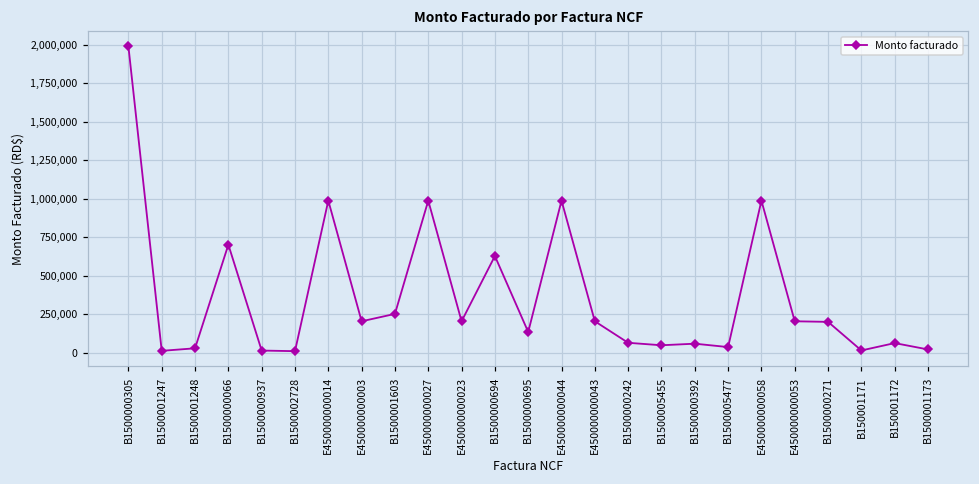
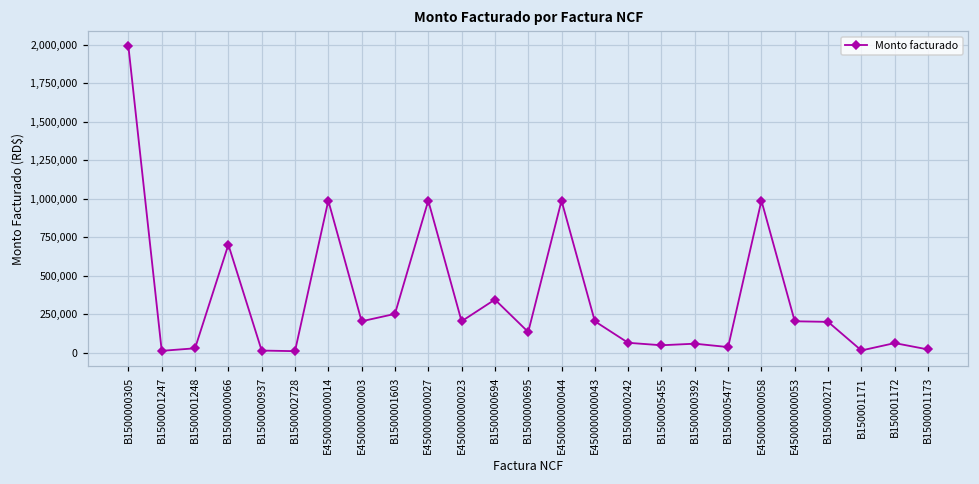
  {
    "B1500000305": "1,990,000",
    "B1500001247": "10,000",
    "B1500001248": "30,000",
    "B1500000066": "700,000",
    "B1500000937": "10,000",
    "B1500002728": "10,000",
    "E450000000014": "990,000",
    "E450000000003": "200,000",
    "B1500001603": "250,000",
    "E450000000027": "990,000",
    "E450000000023": "200,000",
-   "B1500000694": "630,000",
+   "B1500000694": "340,000",
    "B1500000695": "130,000",
    "E450000000044": "990,000",
    "E450000000043": "200,000",
    "B1500000242": "60,000",
    "B1500005455": "50,000",
    "B1500000392": "60,000",
    "B1500005477": "40,000",
    "E450000000058": "990,000",
    "E450000000053": "200,000",
    "B1500000271": "200,000",
    "B150001171": "10,000",
    "B150001172": "60,000",
    "B1500001173": "20,000"
  }
